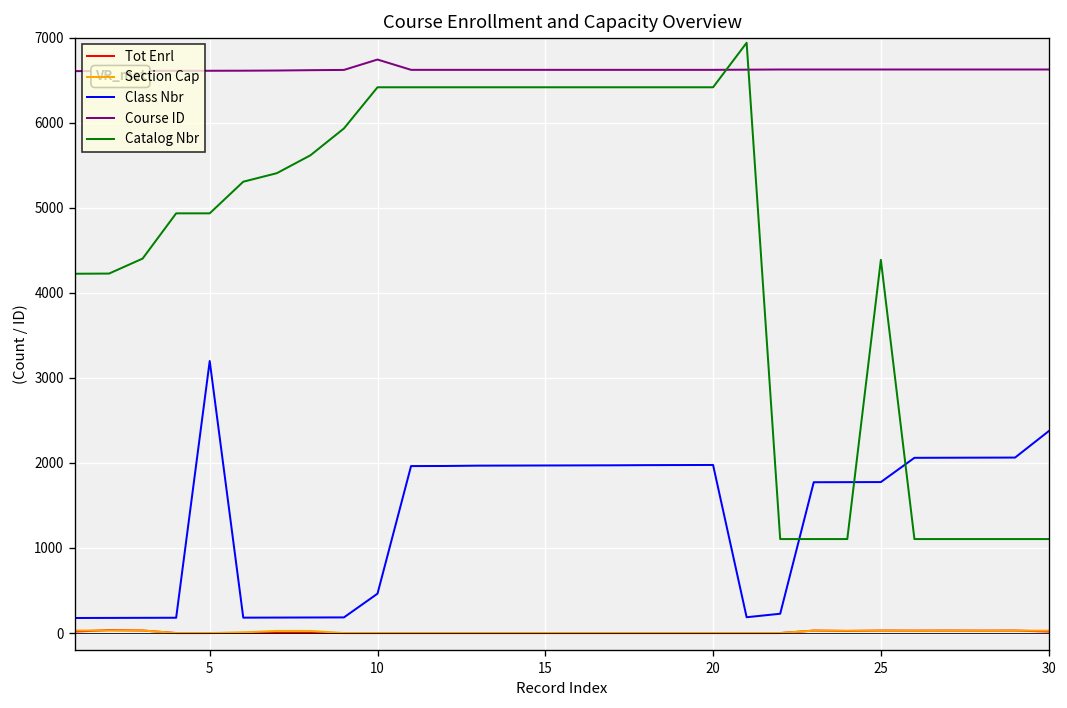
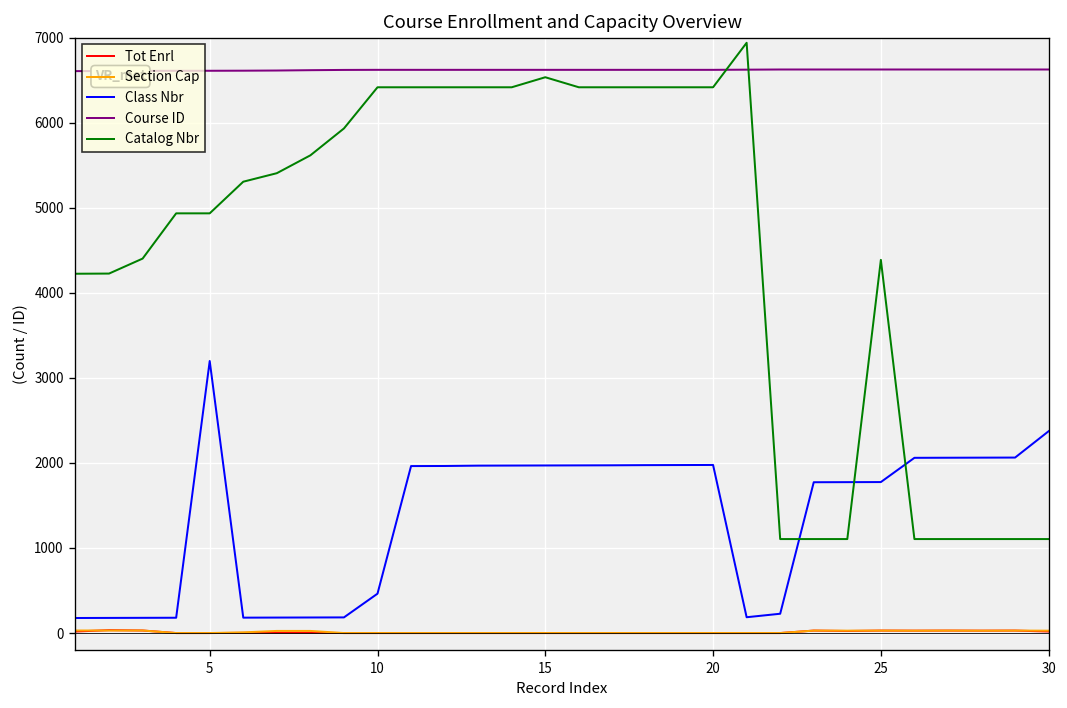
  {
    "Class Nbr": {
      "5": 3200,
      "10": 500,
      "15": 2000,
      "20": 2000,
      "25": 1800,
      "30": 2400
    },
    "Course ID": {
      "5": 6600,
-     "10": 6700,
+     "10": 6600,
      "15": 6600,
      "20": 6600,
      "25": 6600,
      "30": 6600
    },
    "Catalog Nbr": {
      "5": 4900,
      "10": 6400,
-     "15": 6400,
+     "15": 6500,
      "20": 6400,
      "25": 4400,
      "30": 1100
    }
  }
